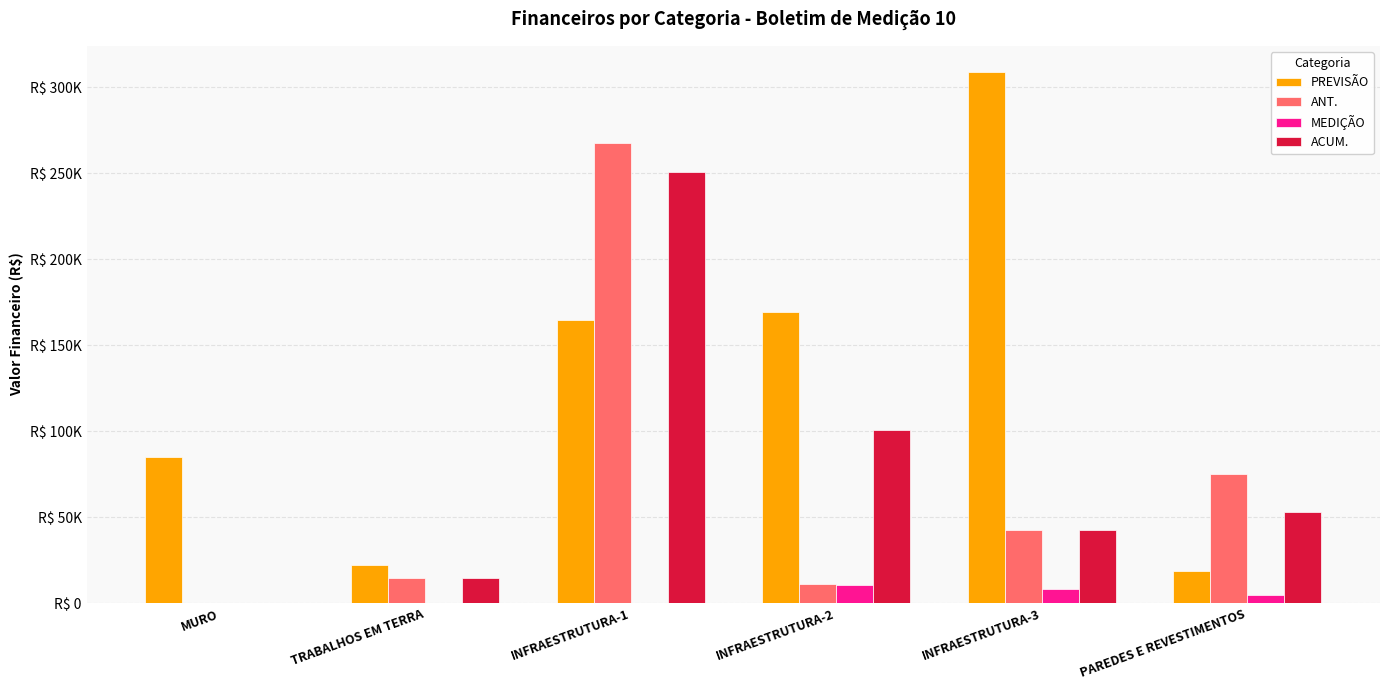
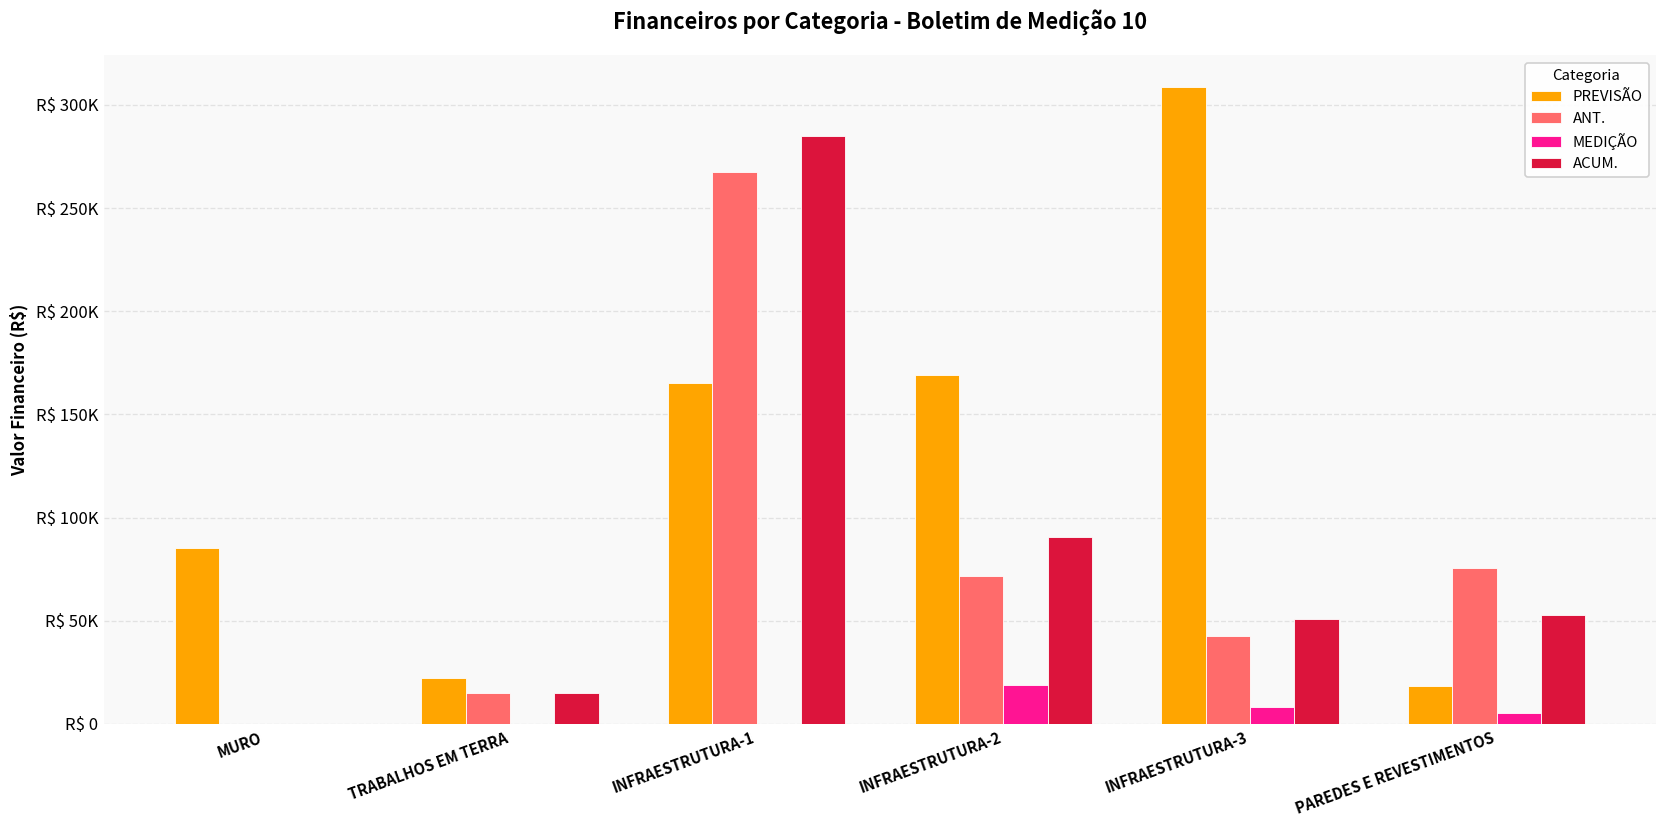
  {
    "PREVISÃO": {
      "MURO": "R$ 85000",
      "TRABALHOS EM TERRA": "R$ 22000",
      "INFRAESTRUTURA-1": "R$ 165000",
      "INFRAESTRUTURA-2": "R$ 169000",
      "INFRAESTRUTURA-3": "R$ 309000",
      "PAREDES E REVESTIMENTOS": "R$ 19000"
    },
    "ANT.": {
      "MURO": "R$ 0",
      "TRABALHOS EM TERRA": "R$ 15000",
      "INFRAESTRUTURA-1": "R$ 268000",
-     "INFRAESTRUTURA-2": "R$ 11000",
+     "INFRAESTRUTURA-2": "R$ 72000",
      "INFRAESTRUTURA-3": "R$ 43000",
      "PAREDES E REVESTIMENTOS": "R$ 75000"
    },
    "MEDIÇÃO": {
      "MURO": "R$ 0",
      "TRABALHOS EM TERRA": "R$ 0",
      "INFRAESTRUTURA-1": "R$ 0",
-     "INFRAESTRUTURA-2": "R$ 11000",
+     "INFRAESTRUTURA-2": "R$ 19000",
      "INFRAESTRUTURA-3": "R$ 8000",
      "PAREDES E REVESTIMENTOS": "R$ 5000"
    },
    "ACUM.": {
      "MURO": "R$ 0",
      "TRABALHOS EM TERRA": "R$ 15000",
-     "INFRAESTRUTURA-1": "R$ 251000",
-     "INFRAESTRUTURA-2": "R$ 101000",
-     "INFRAESTRUTURA-3": "R$ 42000",
+     "INFRAESTRUTURA-1": "R$ 285000",
+     "INFRAESTRUTURA-2": "R$ 91000",
+     "INFRAESTRUTURA-3": "R$ 51000",
      "PAREDES E REVESTIMENTOS": "R$ 53000"
    }
  }
